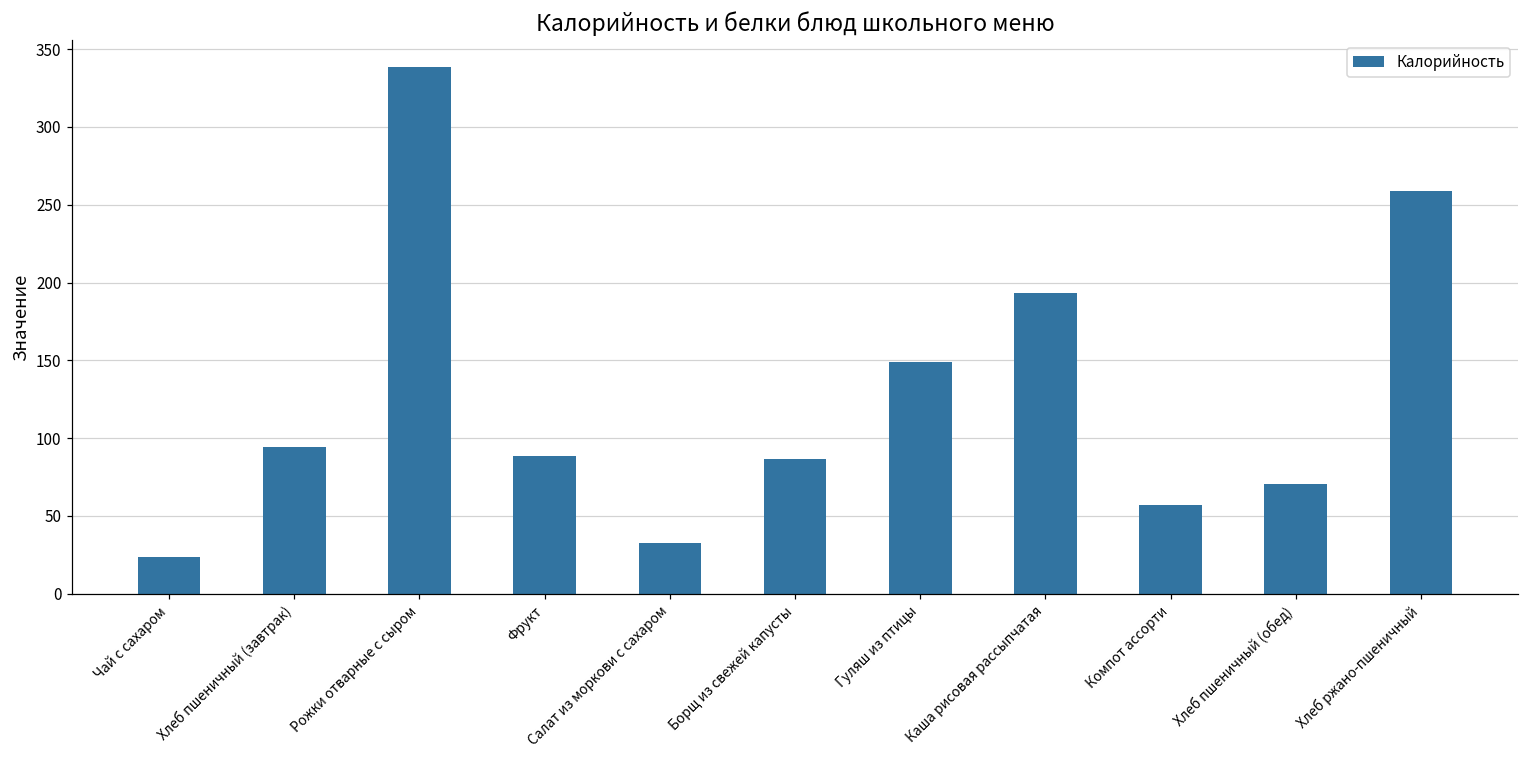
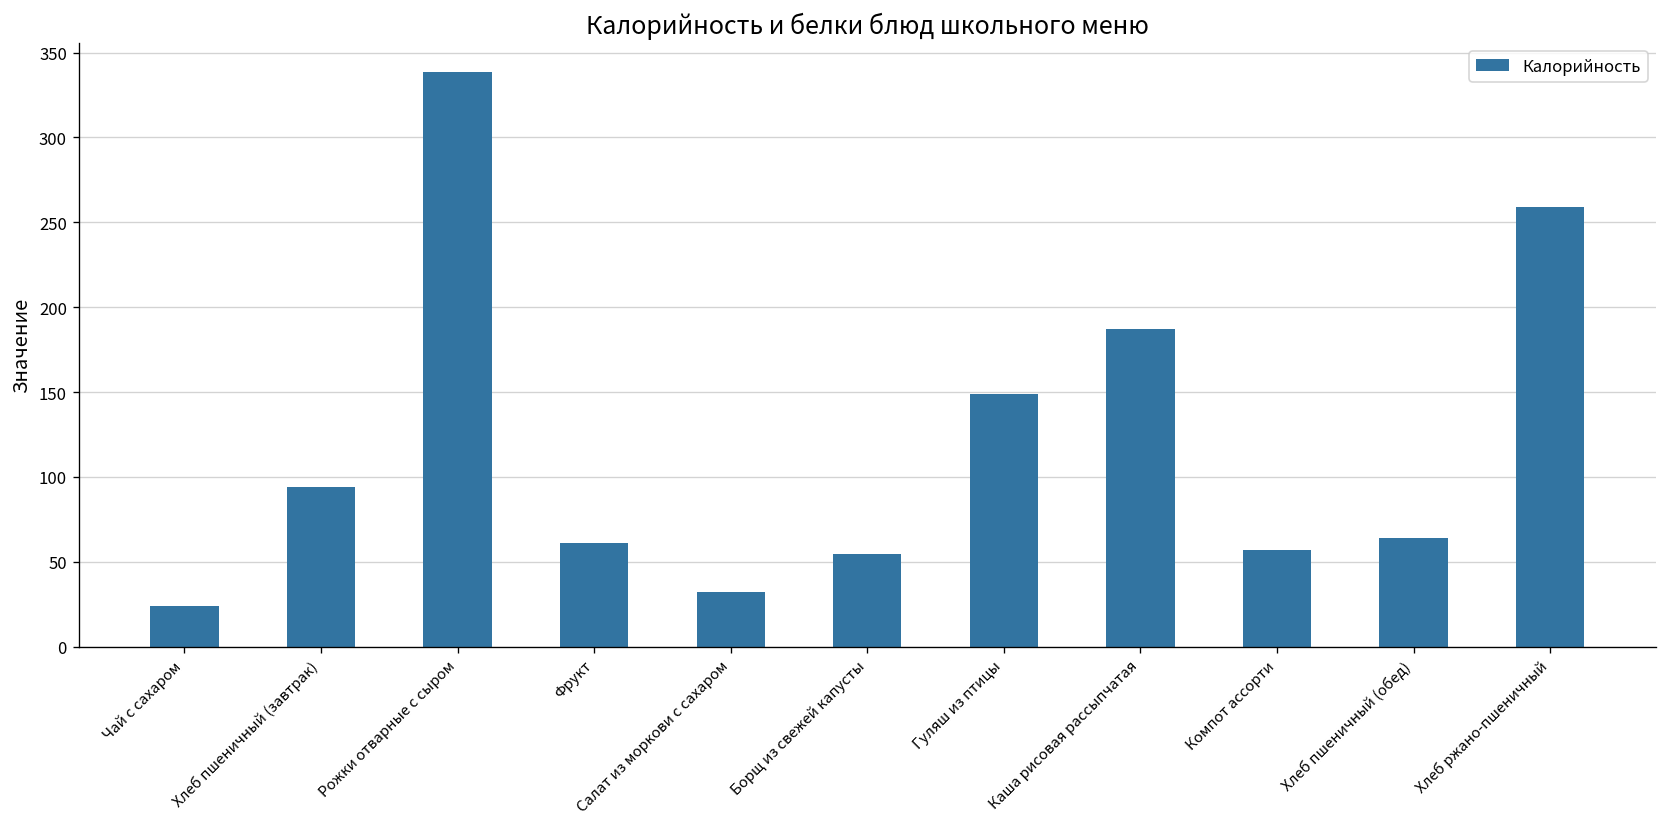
  {
    "Чай с сахаром": 24,
    "Хлеб пшеничный (завтрак)": 94,
    "Рожки отварные с сыром": 339,
-   "Фрукт": 89,
+   "Фрукт": 61,
    "Салат из моркови с сахаром": 32,
-   "Борщ из свежей капусты": 86,
+   "Борщ из свежей капусты": 54,
    "Гуляш из птицы": 149,
-   "Каша рисовая рассыпчатая": 193,
+   "Каша рисовая рассыпчатая": 187,
    "Компот ассорти": 57,
-   "Хлеб пшеничный (обед)": 71,
+   "Хлеб пшеничный (обед)": 64,
    "Хлеб ржано-пшеничный": 259
  }
